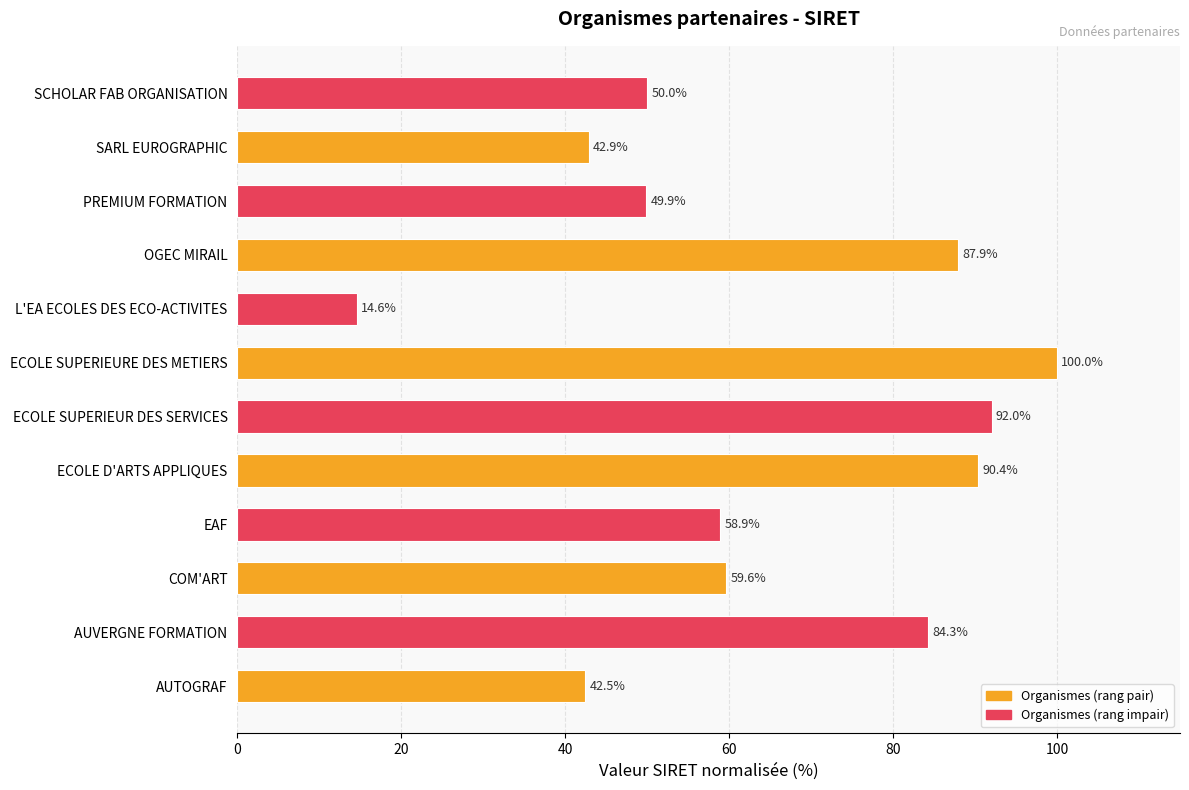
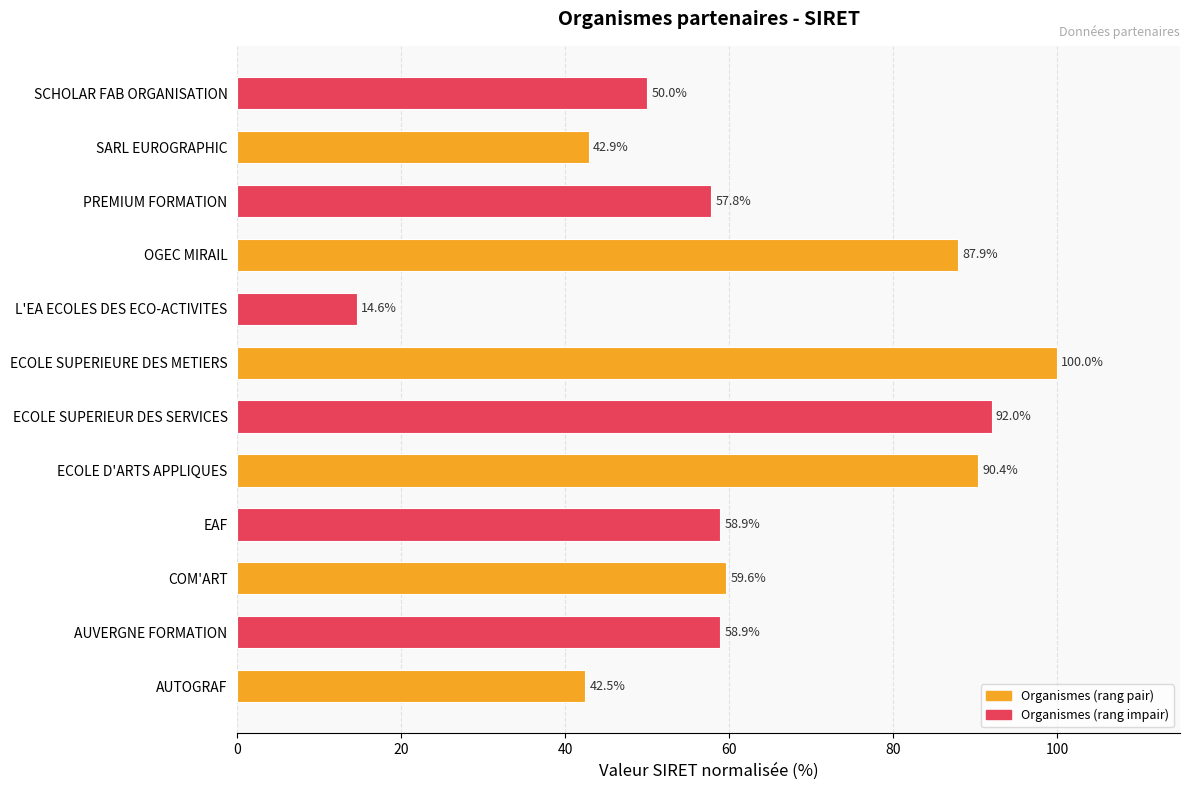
  {
    "SCHOLAR FAB ORGANISATION": "50.0%",
    "SARL EUROGRAPHIC": "42.9%",
-   "PREMIUM FORMATION": "49.9%",
+   "PREMIUM FORMATION": "57.8%",
    "OGEC MIRAIL": "87.9%",
    "L'EA ECOLES DES ECO-ACTIVITES": "14.6%",
    "ECOLE SUPERIEURE DES METIERS": "100.0%",
    "ECOLE SUPERIEUR DES SERVICES": "92.0%",
    "ECOLE D'ARTS APPLIQUES": "90.4%",
    "EAF": "58.9%",
    "COM'ART": "59.6%",
-   "AUVERGNE FORMATION": "84.3%",
+   "AUVERGNE FORMATION": "58.9%",
    "AUTOGRAF": "42.5%"
  }
